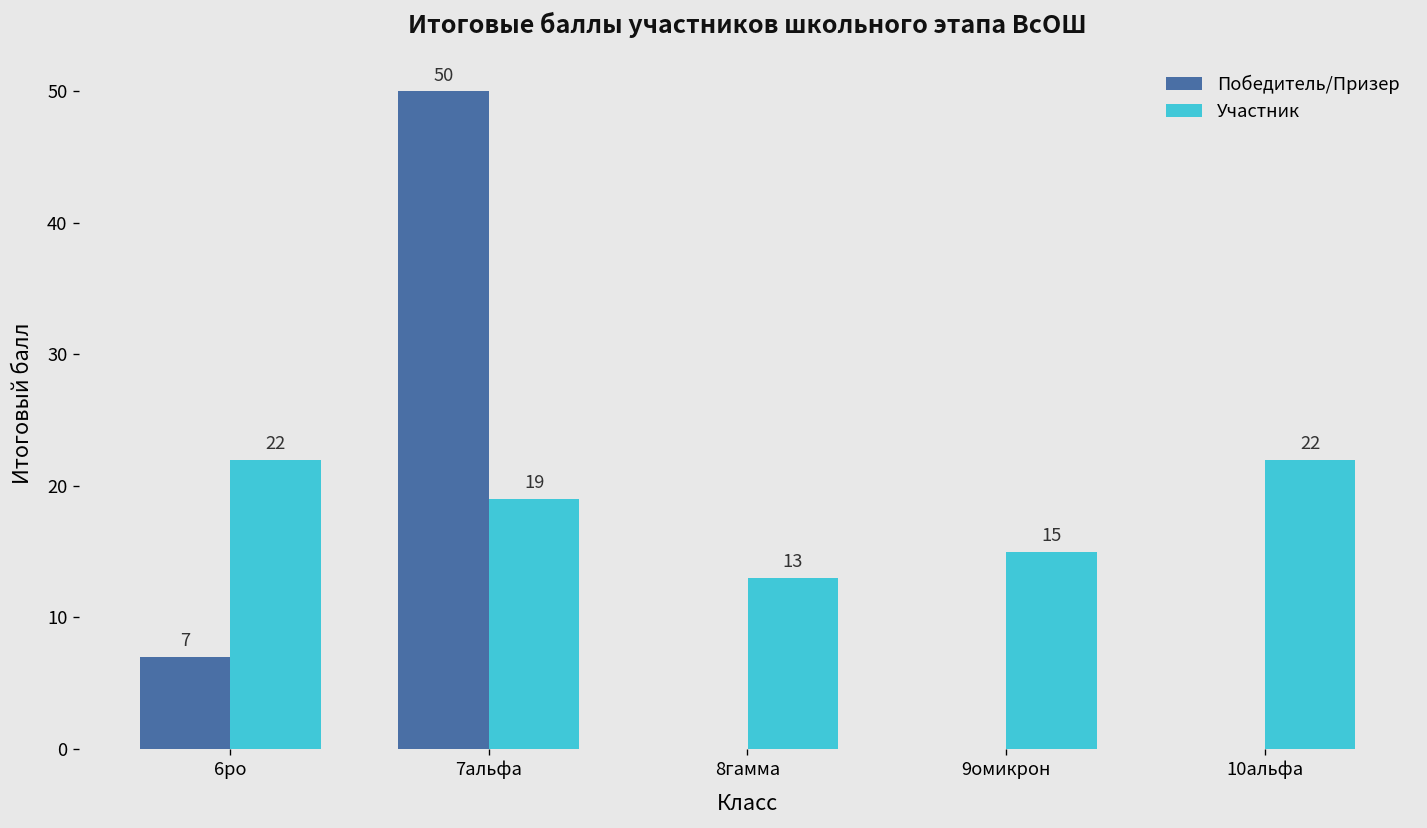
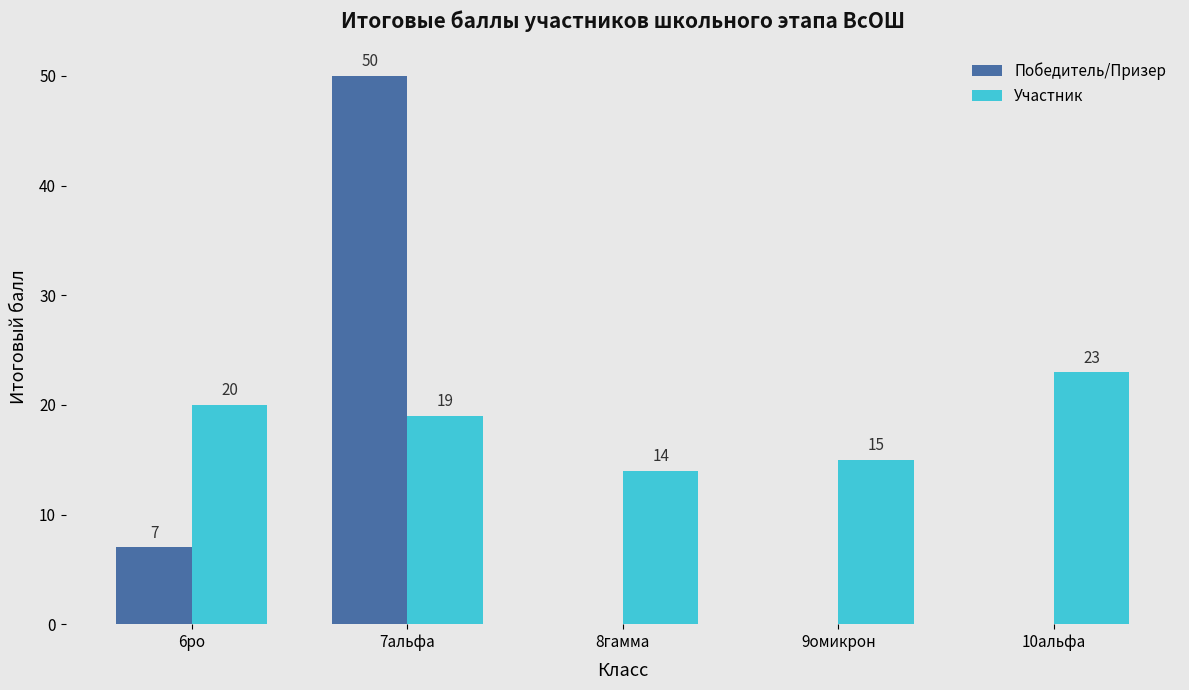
  {
    "Победитель/Призер": {
      "6ро": 7,
      "7альфа": 50
    },
    "Участник": {
-     "6ро": 22,
+     "6ро": 20,
      "7альфа": 19,
-     "8гамма": 13,
+     "8гамма": 14,
      "9омикрон": 15,
-     "10альфа": 22
+     "10альфа": 23
    }
  }
